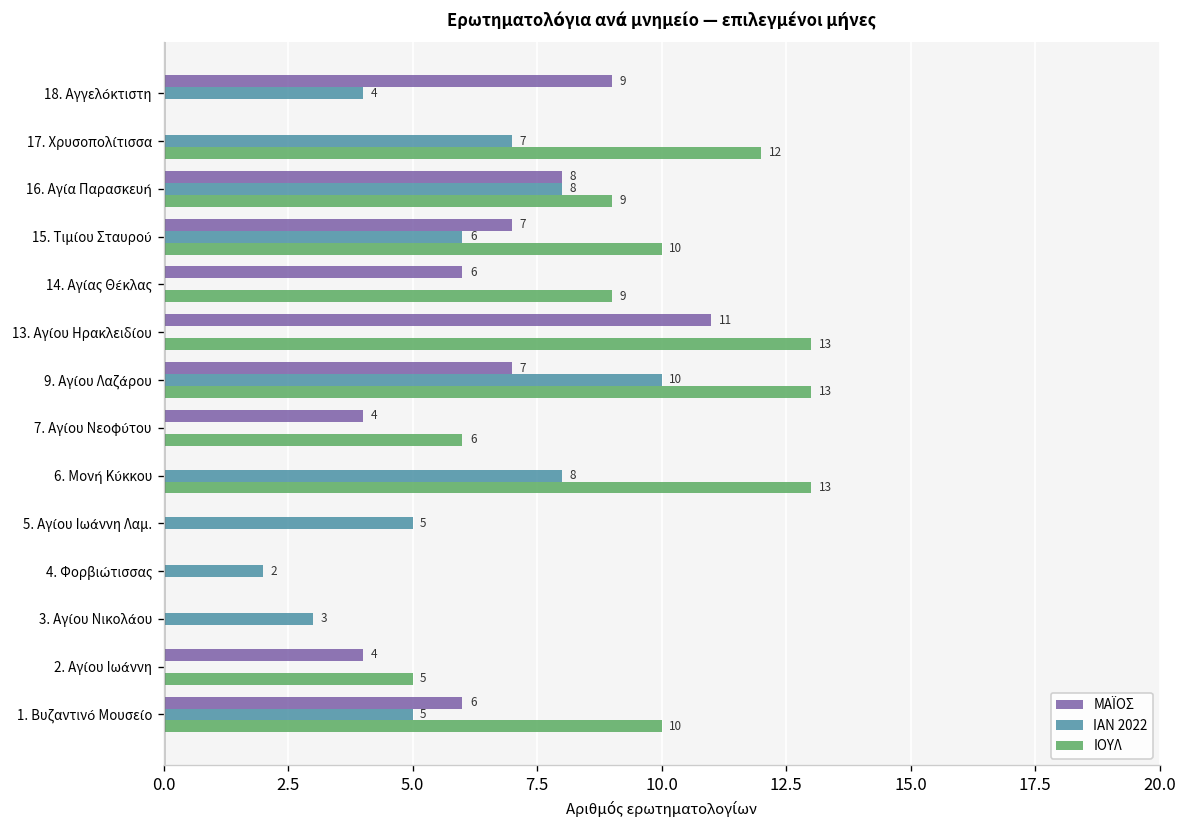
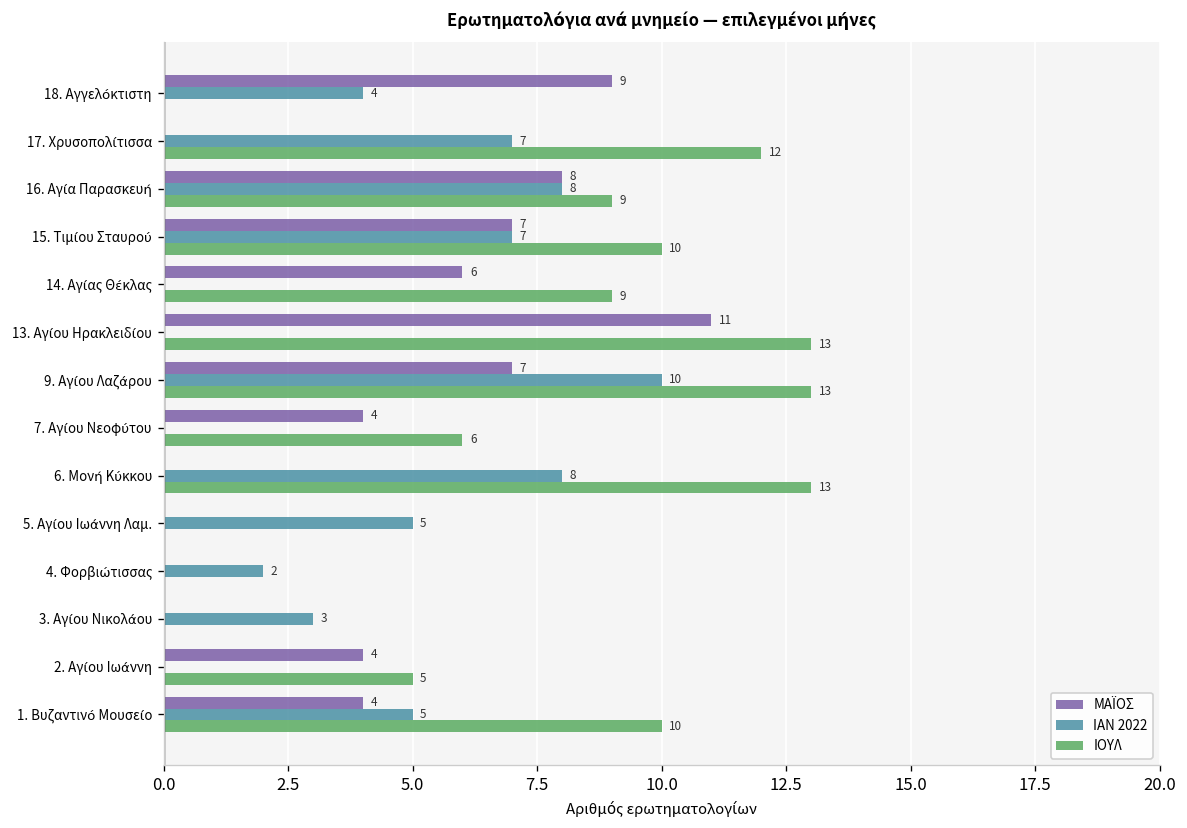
  {
    "ΜΑÏΟΣ": {
      "18. Αγγελόκτιστη": 9,
      "16. Αγία Παρασκευή": 8,
      "15. Τιμίου Σταυρού": 7,
      "14. Αγίας Θέκλας": 6,
      "13. Αγίου Ηρακλειδίου": 11,
      "9. Αγίου Λαζάρου": 7,
      "7. Αγίου Νεοφύτου": 4,
      "2. Αγίου Ιωάννη": 4,
-     "1. Βυζαντινό Μουσείο": 6
+     "1. Βυζαντινό Μουσείο": 4
    },
    "ΙΑΝ 2022": {
      "18. Αγγελόκτιστη": 4,
      "17. Χρυσοπολίτισσα": 7,
      "16. Αγία Παρασκευή": 8,
-     "15. Τιμίου Σταυρού": 6,
+     "15. Τιμίου Σταυρού": 7,
      "9. Αγίου Λαζάρου": 10,
      "6. Μονή Κύκκου": 8,
      "5. Αγίου Ιωάννη Λαμ.": 5,
      "4. Φορβιώτισσας": 2,
      "3. Αγίου Νικολάου": 3,
      "1. Βυζαντινό Μουσείο": 5
    },
    "ΙΟΥΛ": {
      "17. Χρυσοπολίτισσα": 12,
      "16. Αγία Παρασκευή": 9,
      "15. Τιμίου Σταυρού": 10,
      "14. Αγίας Θέκλας": 9,
      "13. Αγίου Ηρακλειδίου": 13,
      "9. Αγίου Λαζάρου": 13,
      "7. Αγίου Νεοφύτου": 6,
      "6. Μονή Κύκκου": 13,
      "2. Αγίου Ιωάννη": 5,
      "1. Βυζαντινό Μουσείο": 10
    }
  }
